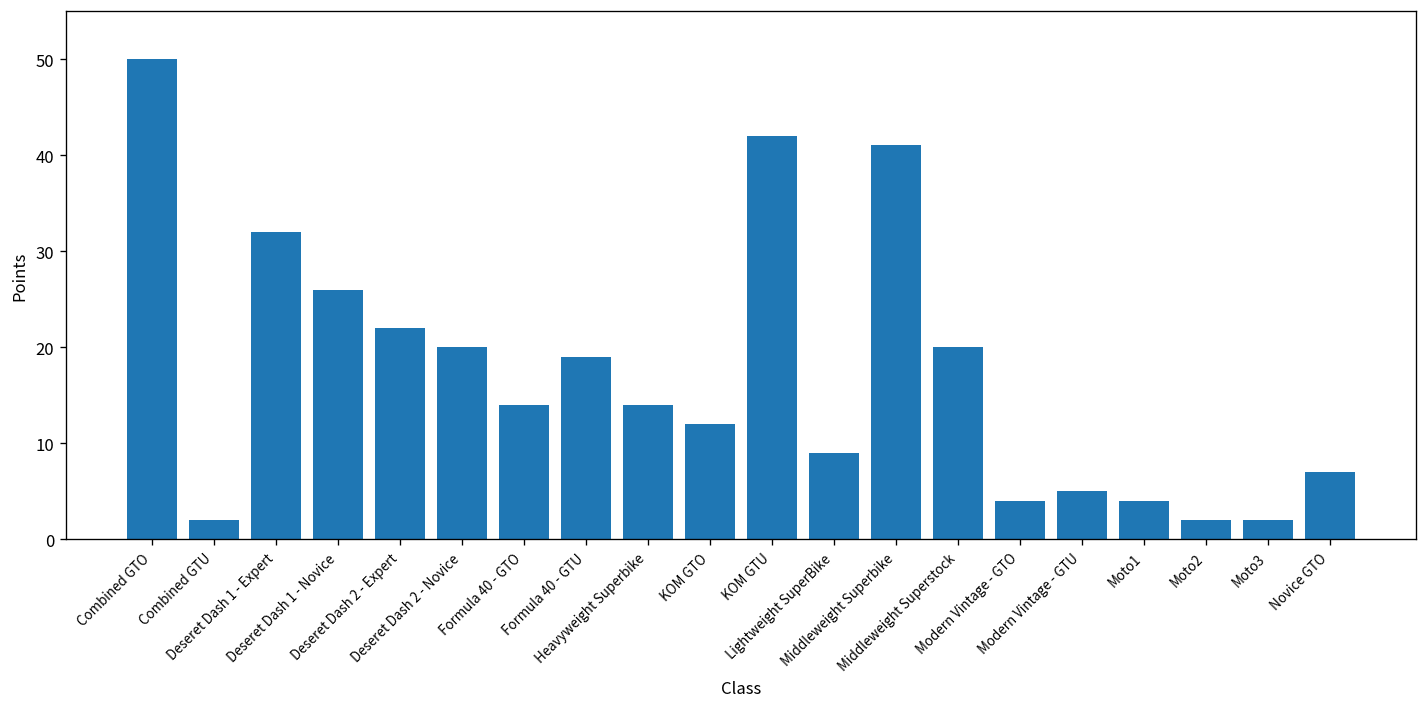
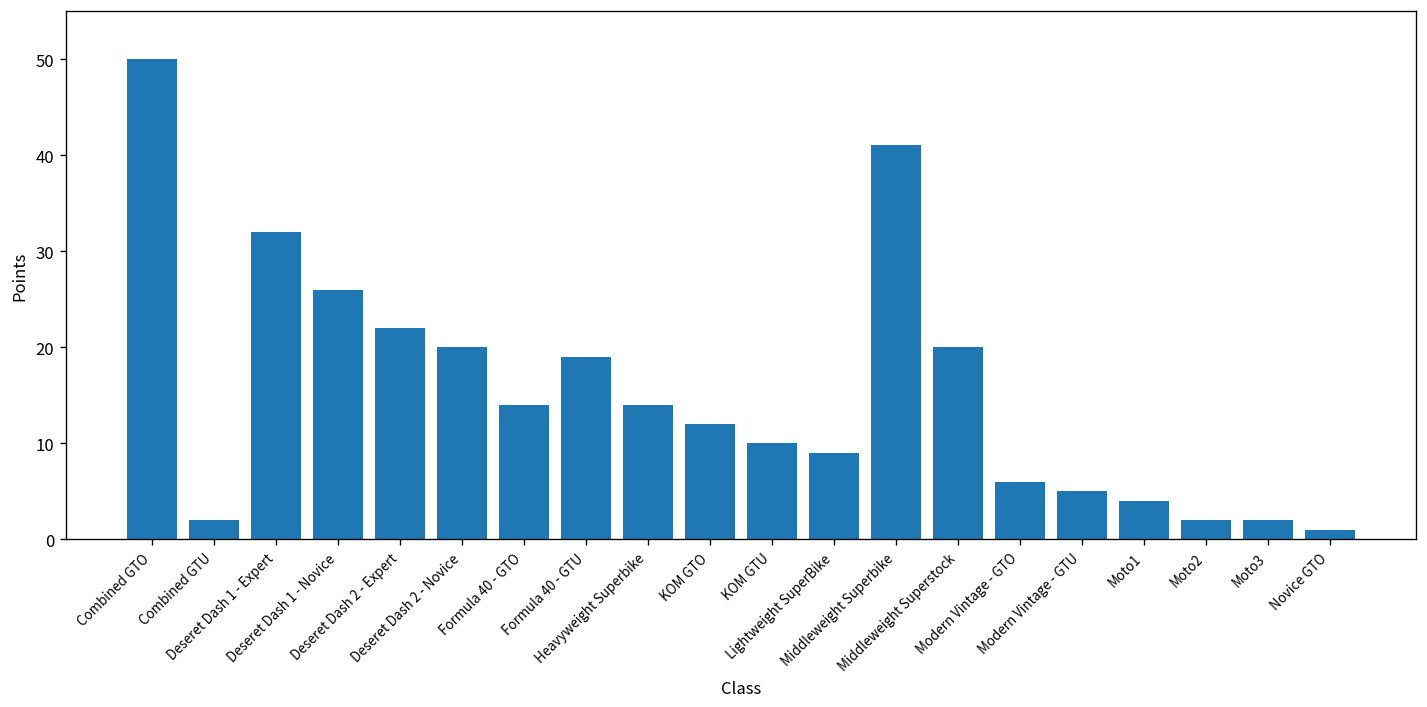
  {
    "Combined GTO": 50,
    "Combined GTU": 2,
    "Deseret Dash 1 - Expert": 32,
    "Deseret Dash 1 - Novice": 26,
    "Deseret Dash 2 - Expert": 22,
    "Deseret Dash 2 - Novice": 20,
    "Formula 40 - GTO": 14,
    "Formula 40 - GTU": 19,
    "Heavyweight Superbike": 14,
    "KOM GTO": 12,
-   "KOM GTU": 42,
+   "KOM GTU": 10,
    "Lightweight SuperBike": 9,
    "Middleweight Superbike": 41,
    "Middleweight Superstock": 20,
-   "Modern Vintage - GTO": 4,
+   "Modern Vintage - GTO": 6,
    "Modern Vintage - GTU": 5,
    "Moto1": 4,
    "Moto2": 2,
    "Moto3": 2,
-   "Novice GTO": 7
+   "Novice GTO": 1
  }
